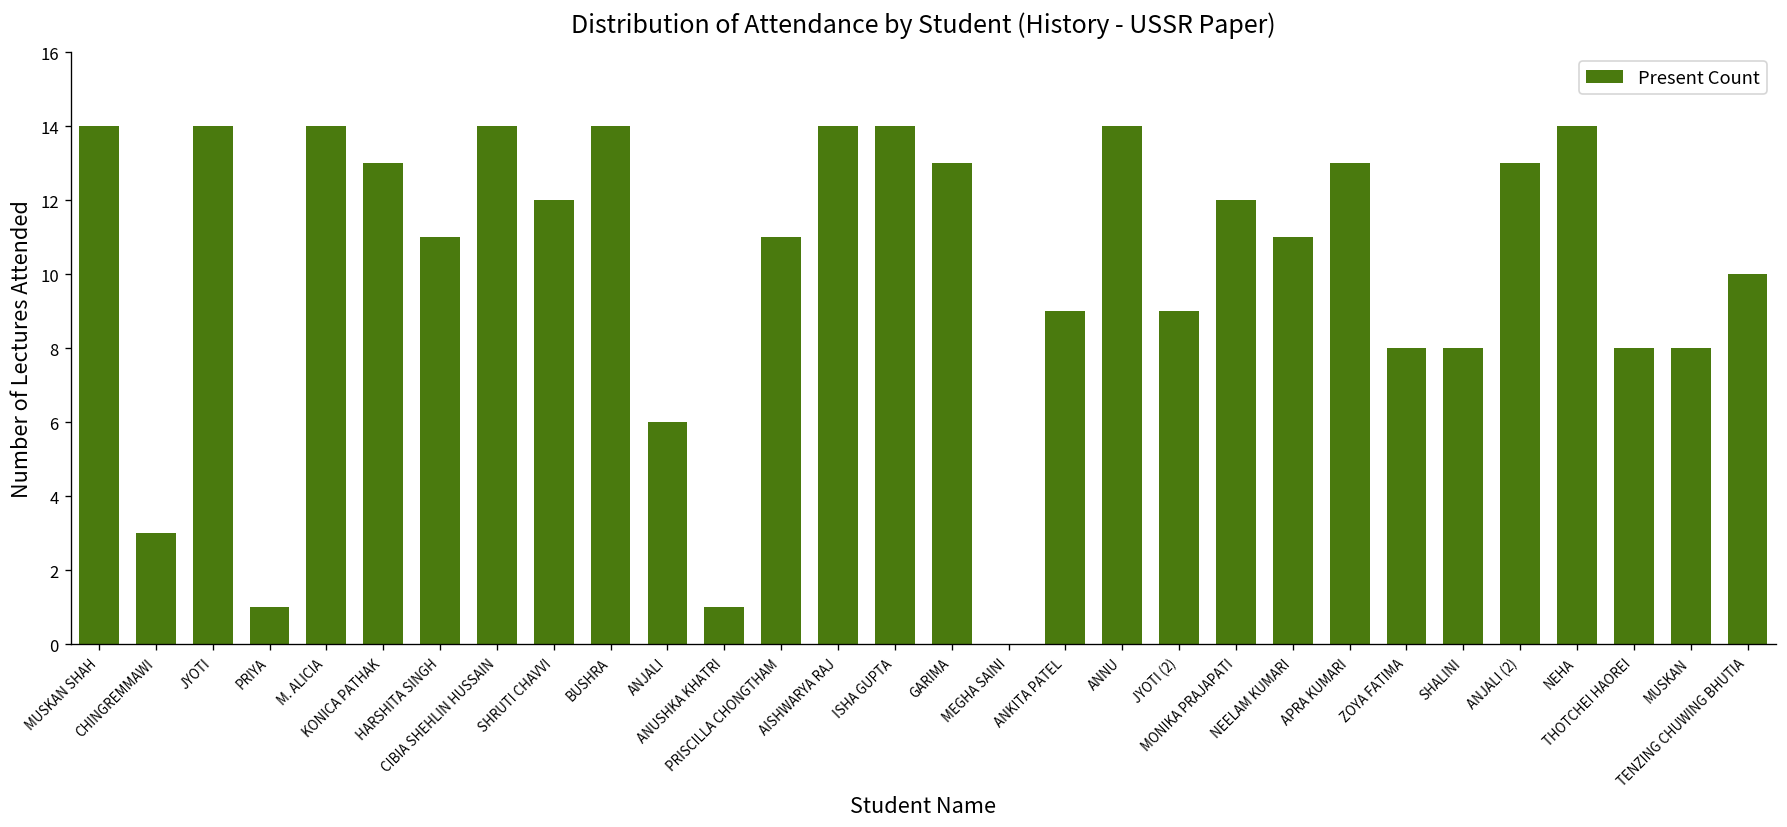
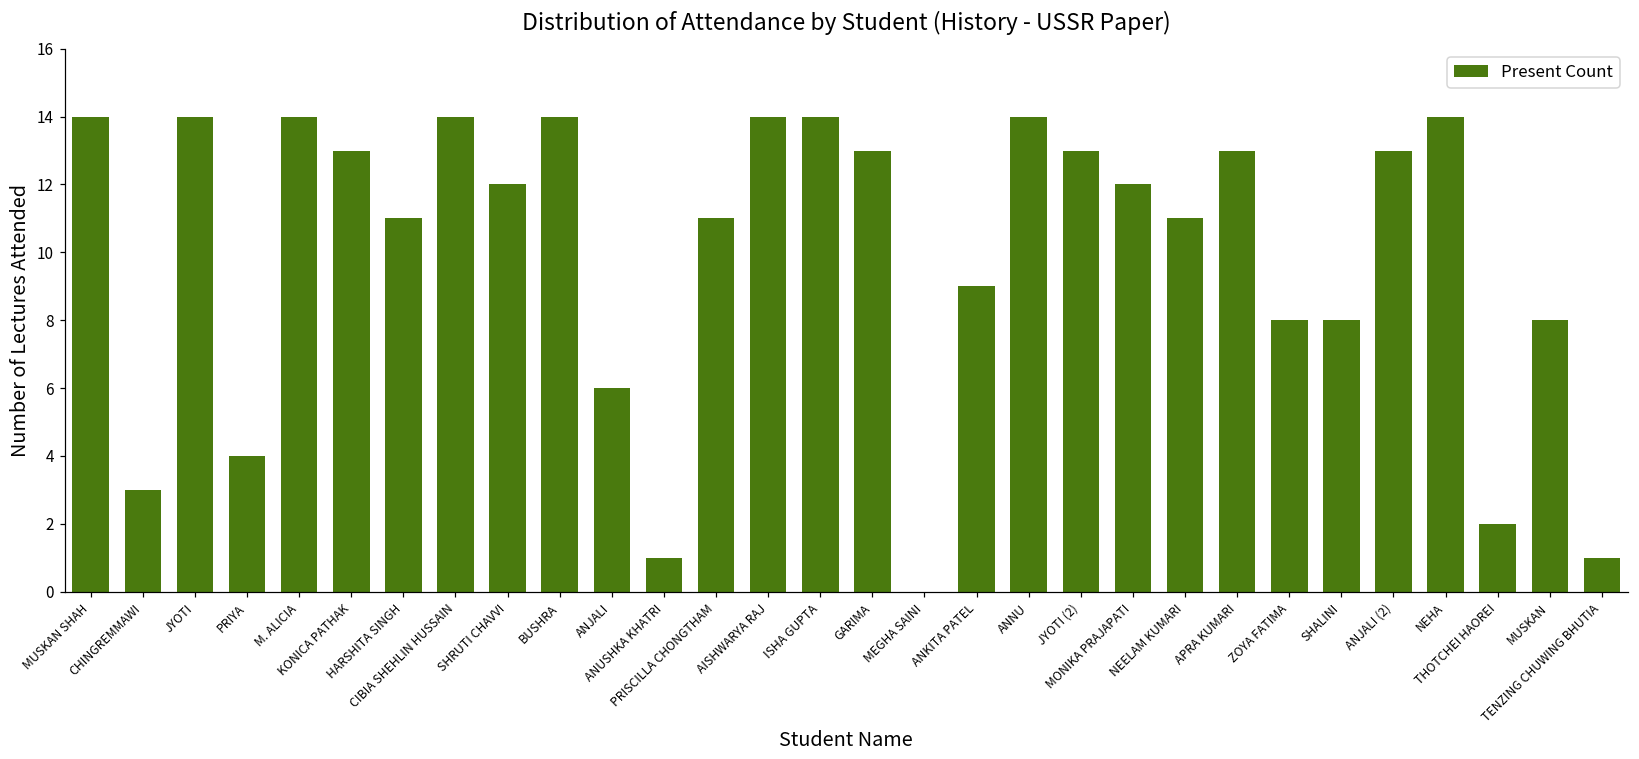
  {
    "MUSKAN SHAH": 14,
    "CHINGREMMAWI": 3,
    "JYOTI": 14,
-   "PRIYA": 1,
+   "PRIYA": 4,
    "M. ALICIA": 14,
    "KONICA PATHAK": 13,
    "HARSHITA SINGH": 11,
    "CIBIA SHEHLIN HUSSAIN": 14,
    "SHRUTI CHAVVI": 12,
    "BUSHRA": 14,
    "ANJALI": 6,
    "ANUSHKA KHATRI": 1,
    "PRISCILLA CHONGTHAM": 11,
    "AISHWARYA RAJ": 14,
    "ISHA GUPTA": 14,
    "GARIMA": 13,
    "MEGHA SAINI": 0,
    "ANKITA PATEL": 9,
    "ANNU": 14,
-   "JYOTI (2)": 9,
+   "JYOTI (2)": 13,
    "MONIKA PRAJAPATI": 12,
    "NEELAM KUMARI": 11,
    "APRA KUMARI": 13,
    "ZOYA FATIMA": 8,
    "SHALINI": 8,
    "ANJALI (2)": 13,
    "NEHA": 14,
-   "THOTCHEI HAOREI": 8,
+   "THOTCHEI HAOREI": 2,
    "MUSKAN": 8,
-   "TENZING CHUWING BHUTIA": 10
+   "TENZING CHUWING BHUTIA": 1
  }
